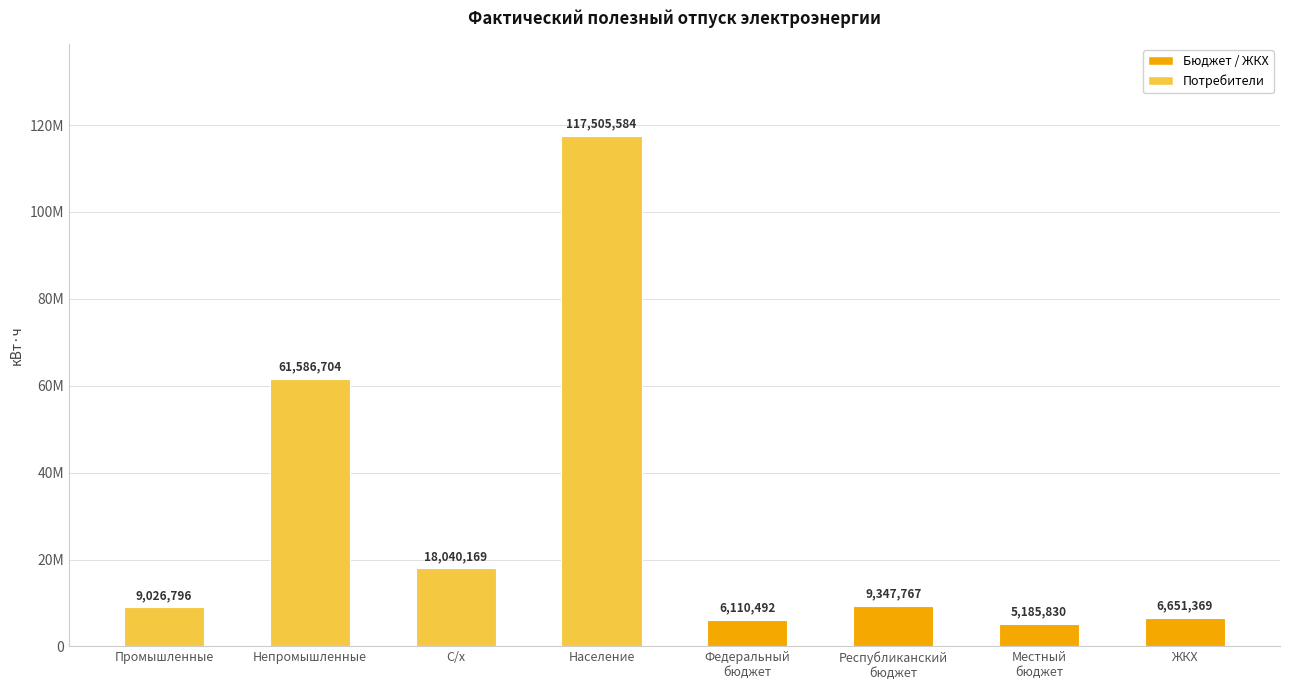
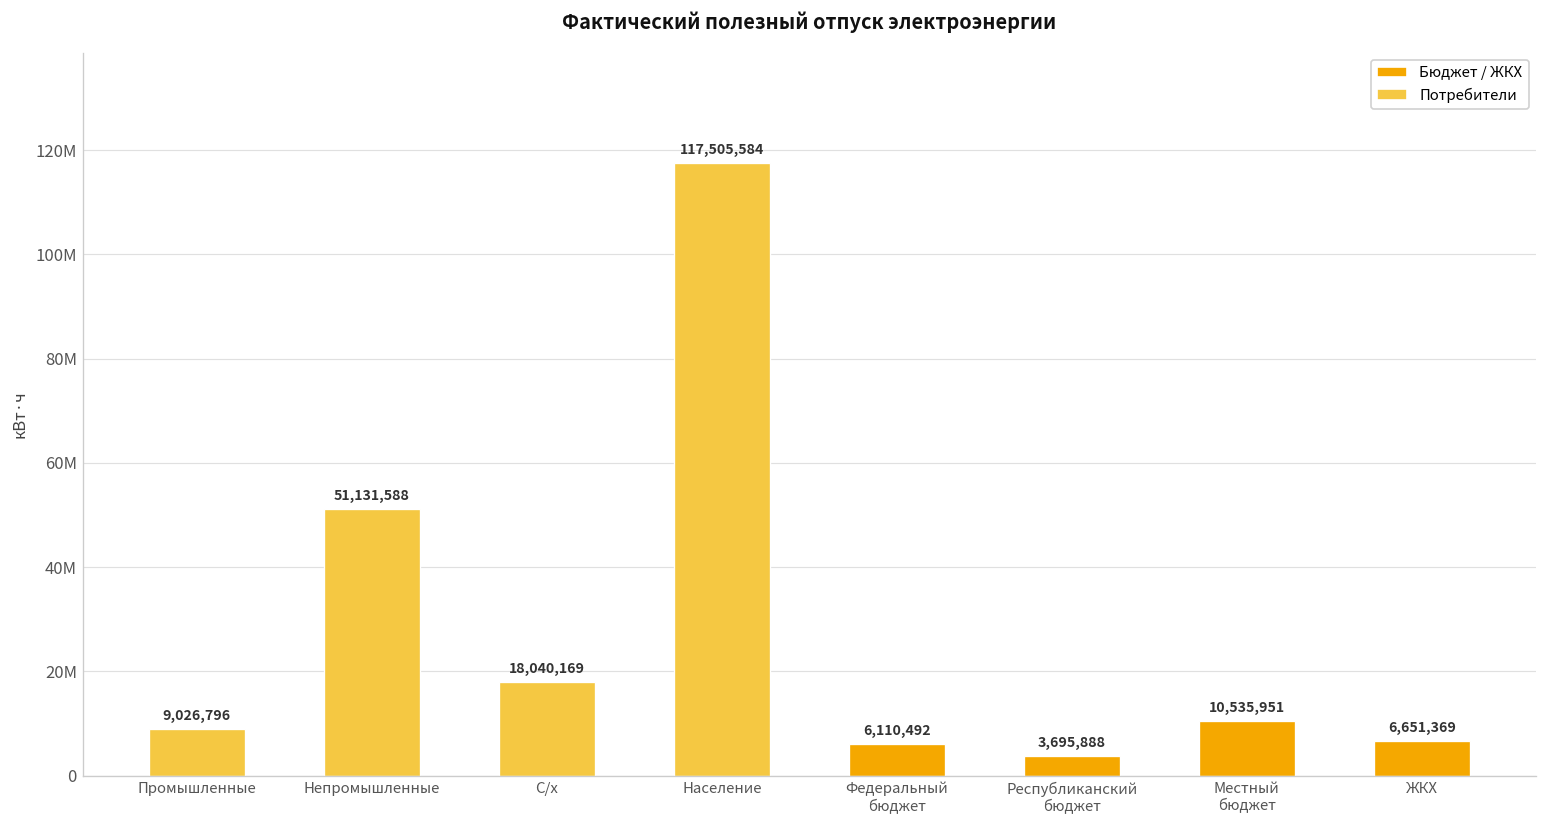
  {
    "Промышленные": "9,026,796",
-   "Непромышленные": "61,586,704",
+   "Непромышленные": "51,131,588",
    "С/х": "18,040,169",
    "Население": "117,505,584",
    "Федеральный бюджет": "6,110,492",
-   "Республиканский бюджет": "9,347,767",
-   "Местный бюджет": "5,185,830",
+   "Республиканский бюджет": "3,695,888",
+   "Местный бюджет": "10,535,951",
    "ЖКХ": "6,651,369"
  }
